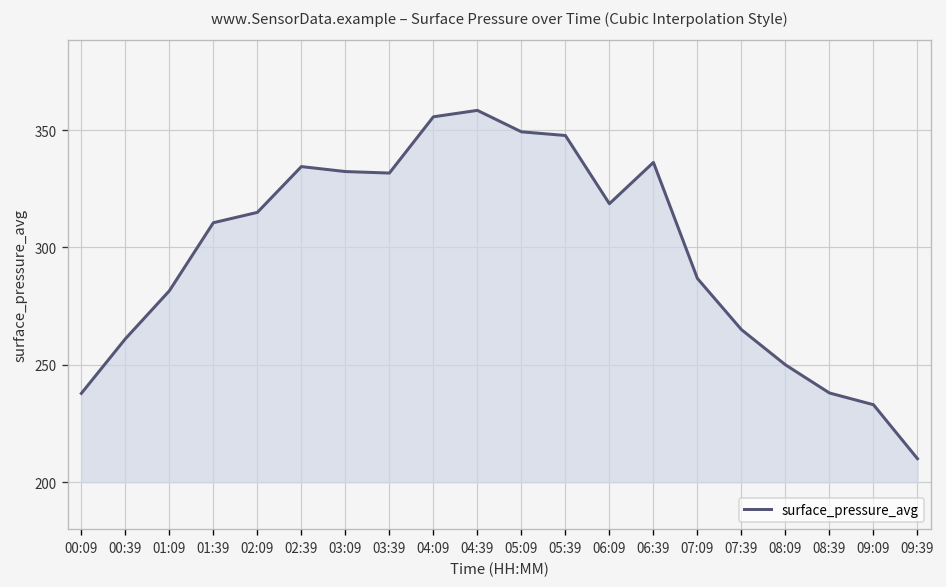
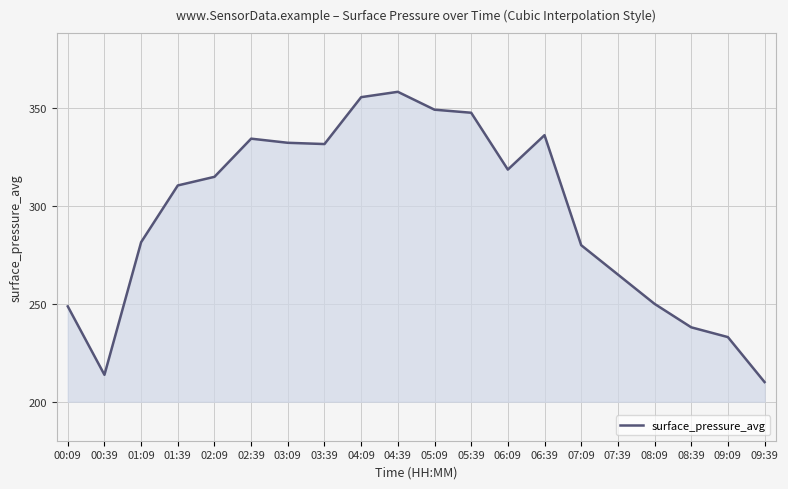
  {
-   "00:09": 238,
-   "00:39": 261,
+   "00:09": 249,
+   "00:39": 214,
    "01:09": 282,
    "01:39": 311,
    "02:09": 315,
    "02:39": 334,
    "03:09": 332,
    "03:39": 332,
    "04:09": 356,
    "04:39": 358,
    "05:09": 349,
    "05:39": 348,
    "06:09": 319,
    "06:39": 336,
-   "07:09": 287,
+   "07:09": 280,
    "07:39": 265,
    "08:09": 250,
    "08:39": 238,
    "09:09": 233,
    "09:39": 210
  }
